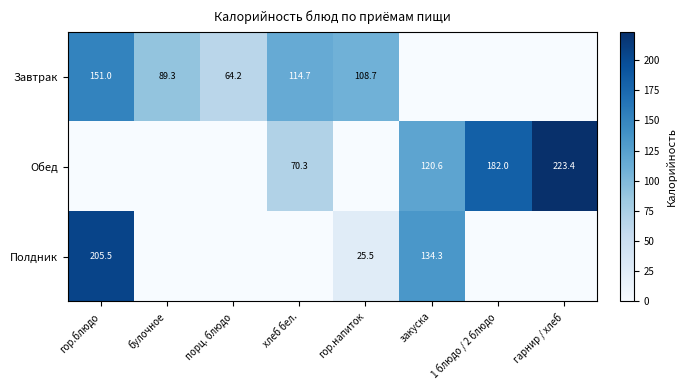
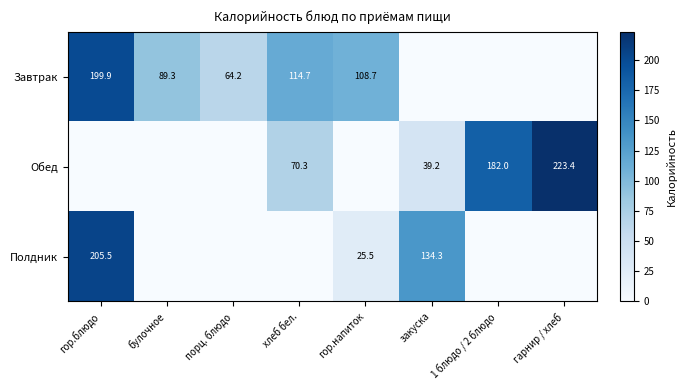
  {
    "Завтрак": {
-     "гор.блюдо": 151.0,
+     "гор.блюдо": 199.9,
      "булочное": 89.3,
      "порц. блюдо": 64.2,
      "хлеб бел.": 114.7,
      "гор.напиток": 108.7
    },
    "Обед": {
      "хлеб бел.": 70.3,
-     "закуска": 120.6,
+     "закуска": 39.2,
      "1 блюдо / 2 блюдо": 182.0,
      "гарнир / хлеб": 223.4
    },
    "Полдник": {
      "гор.блюдо": 205.5,
      "гор.напиток": 25.5,
      "закуска": 134.3
    }
  }
